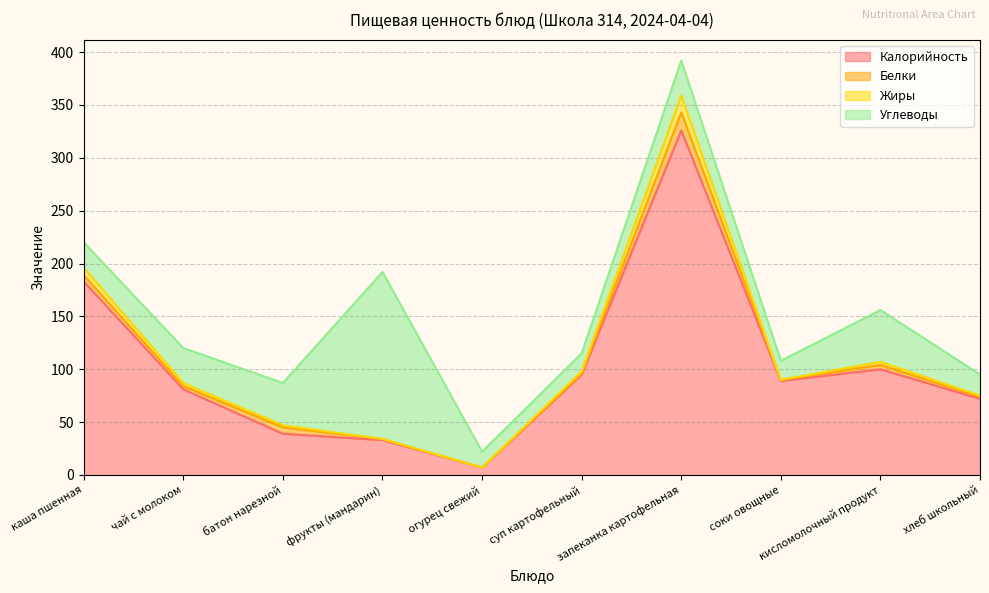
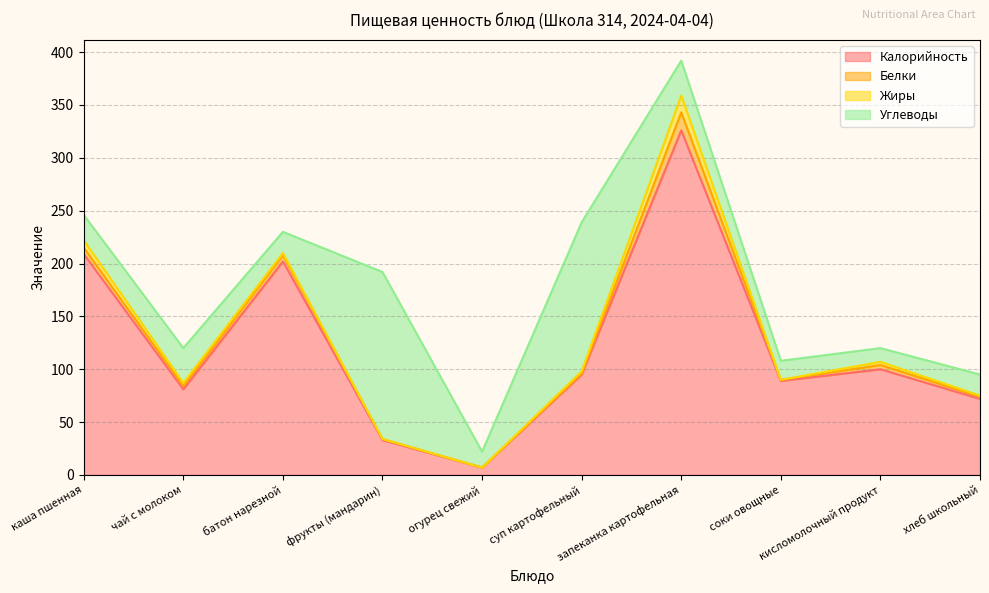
  {
    "Калорийность": {
-     "каша пшенная": 183,
+     "каша пшенная": 209,
      "чай с молоком": 81,
-     "батон нарезной": 39,
+     "батон нарезной": 202,
      "запеканка картофельная": 326,
      "кисломолочный продукт": 100
    },
    "Углеводы": {
      "каша пшенная": 24,
      "чай с молоком": 33,
-     "батон нарезной": 40,
+     "батон нарезной": 20,
      "фрукты (мандарин)": 158,
      "огурец свежий": 15,
-     "суп картофельный": 17,
+     "суп картофельный": 141,
      "запеканка картофельная": 33,
      "соки овощные": 18,
-     "кисломолочный продукт": 49,
+     "кисломолочный продукт": 13,
      "хлеб школьный": 20
    }
  }
